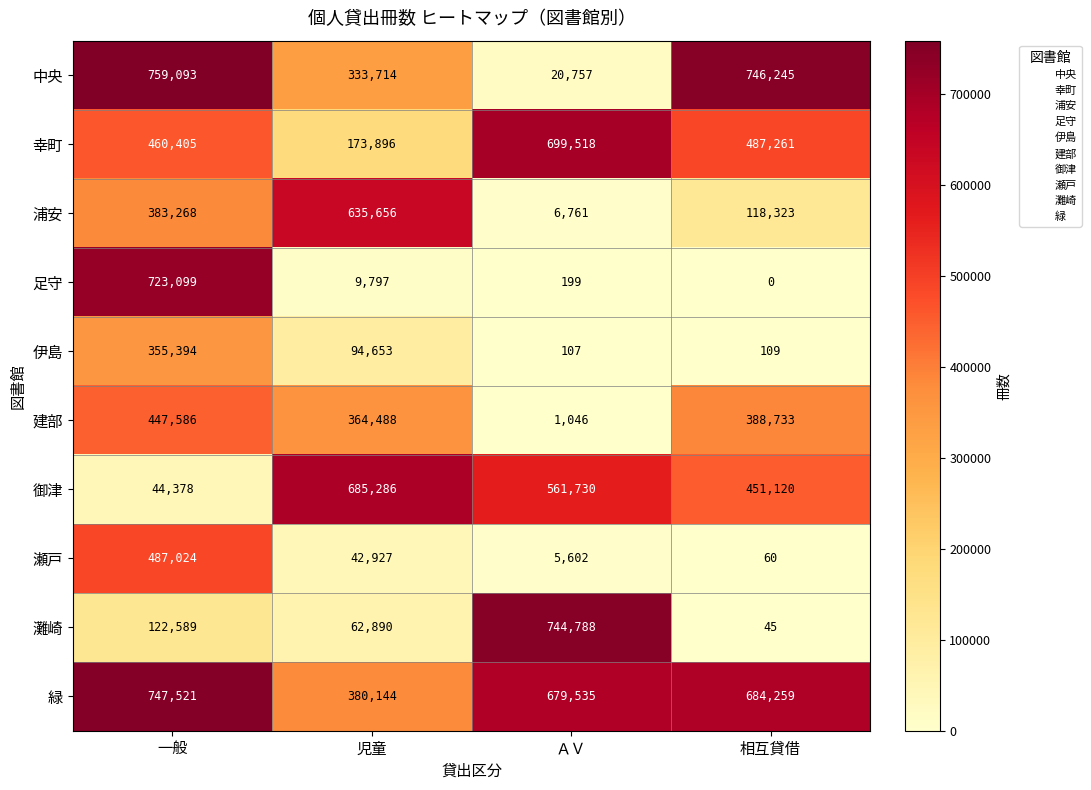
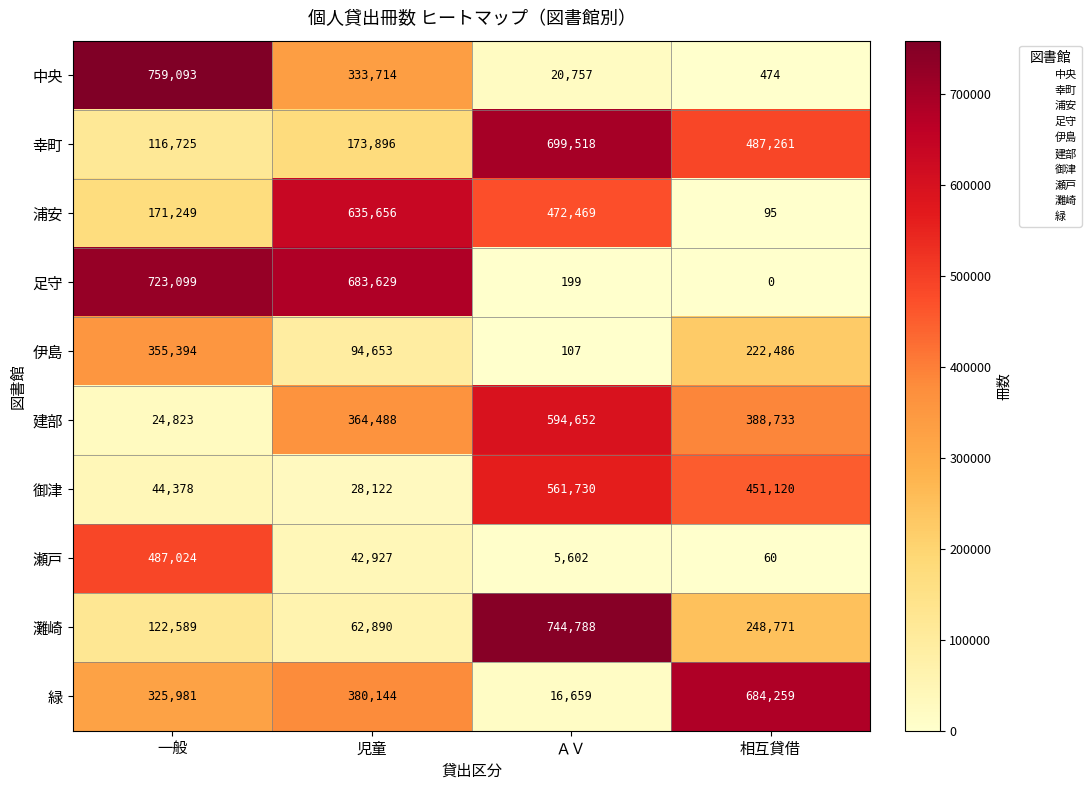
  {
    "中央": {
      "一般": "759,093",
      "児童": "333,714",
      "ＡＶ": "20,757",
-     "相互貸借": "746,245"
+     "相互貸借": "474"
    },
    "幸町": {
-     "一般": "460,405",
+     "一般": "116,725",
      "児童": "173,896",
      "ＡＶ": "699,518",
      "相互貸借": "487,261"
    },
    "浦安": {
-     "一般": "383,268",
+     "一般": "171,249",
      "児童": "635,656",
-     "ＡＶ": "6,761",
-     "相互貸借": "118,323"
+     "ＡＶ": "472,469",
+     "相互貸借": "95"
    },
    "足守": {
      "一般": "723,099",
-     "児童": "9,797",
+     "児童": "683,629",
      "ＡＶ": "199",
      "相互貸借": "0"
    },
    "伊島": {
      "一般": "355,394",
      "児童": "94,653",
      "ＡＶ": "107",
-     "相互貸借": "109"
+     "相互貸借": "222,486"
    },
    "建部": {
-     "一般": "447,586",
+     "一般": "24,823",
      "児童": "364,488",
-     "ＡＶ": "1,046",
+     "ＡＶ": "594,652",
      "相互貸借": "388,733"
    },
    "御津": {
      "一般": "44,378",
-     "児童": "685,286",
+     "児童": "28,122",
      "ＡＶ": "561,730",
      "相互貸借": "451,120"
    },
    "瀬戸": {
      "一般": "487,024",
      "児童": "42,927",
      "ＡＶ": "5,602",
      "相互貸借": "60"
    },
    "灘崎": {
      "一般": "122,589",
      "児童": "62,890",
      "ＡＶ": "744,788",
-     "相互貸借": "45"
+     "相互貸借": "248,771"
    },
    "緑": {
-     "一般": "747,521",
+     "一般": "325,981",
      "児童": "380,144",
-     "ＡＶ": "679,535",
+     "ＡＶ": "16,659",
      "相互貸借": "684,259"
    }
  }
